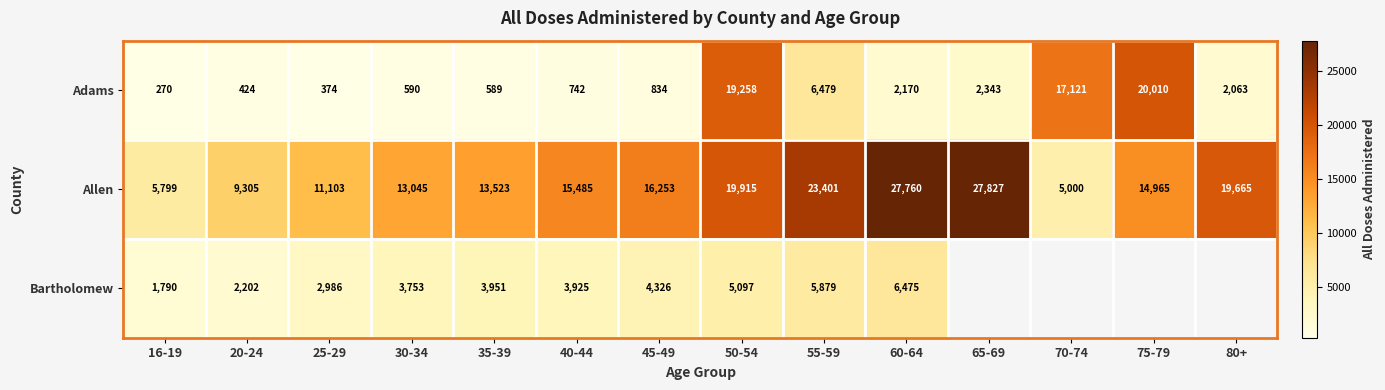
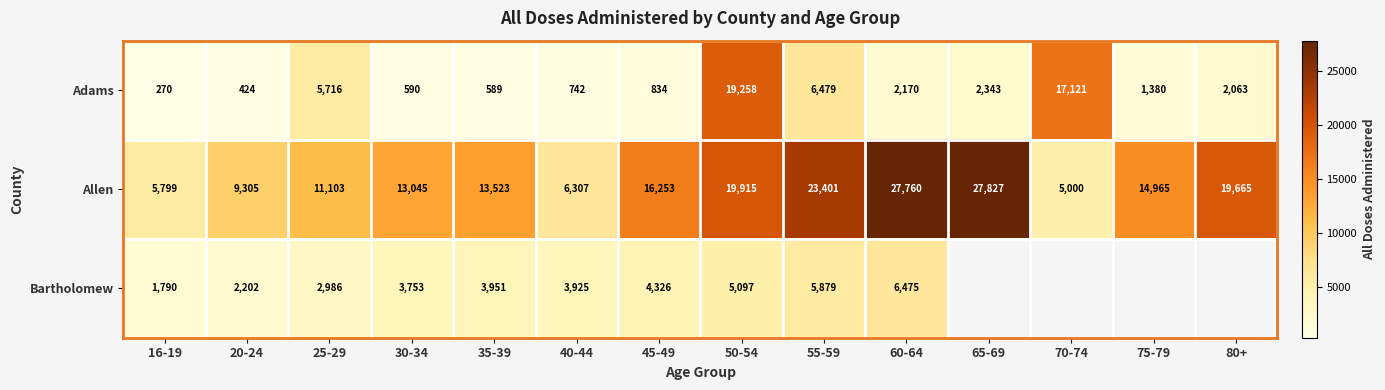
  {
    "Adams": {
      "16-19": "270",
      "20-24": "424",
-     "25-29": "374",
+     "25-29": "5,716",
      "30-34": "590",
      "35-39": "589",
      "40-44": "742",
      "45-49": "834",
      "50-54": "19,258",
      "55-59": "6,479",
      "60-64": "2,170",
      "65-69": "2,343",
      "70-74": "17,121",
-     "75-79": "20,010",
+     "75-79": "1,380",
      "80+": "2,063"
    },
    "Allen": {
      "16-19": "5,799",
      "20-24": "9,305",
      "25-29": "11,103",
      "30-34": "13,045",
      "35-39": "13,523",
-     "40-44": "15,485",
+     "40-44": "6,307",
      "45-49": "16,253",
      "50-54": "19,915",
      "55-59": "23,401",
      "60-64": "27,760",
      "65-69": "27,827",
      "70-74": "5,000",
      "75-79": "14,965",
      "80+": "19,665"
    },
    "Bartholomew": {
      "16-19": "1,790",
      "20-24": "2,202",
      "25-29": "2,986",
      "30-34": "3,753",
      "35-39": "3,951",
      "40-44": "3,925",
      "45-49": "4,326",
      "50-54": "5,097",
      "55-59": "5,879",
      "60-64": "6,475"
    }
  }
